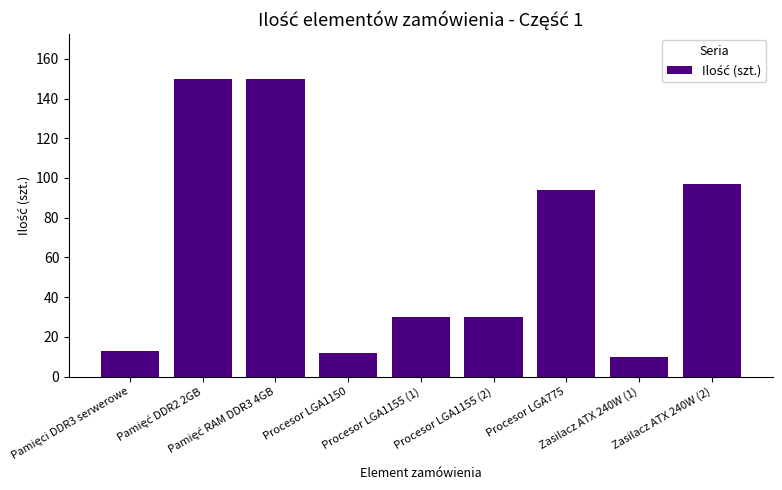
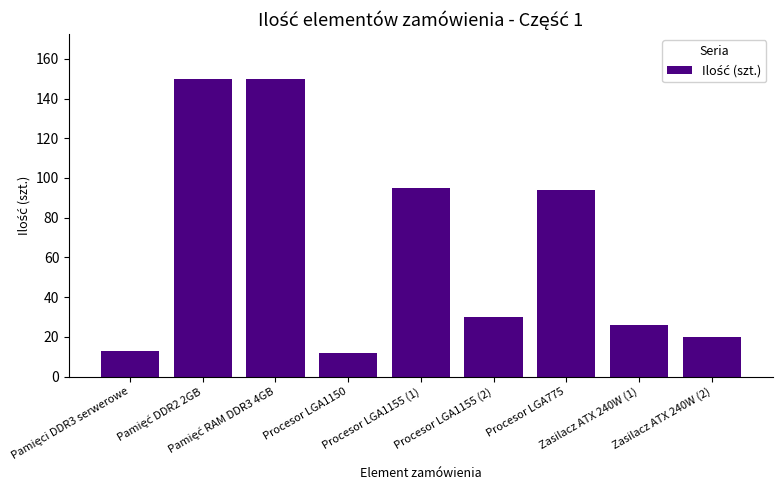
  {
    "Pamięci DDR3 serwerowe": 13,
    "Pamięć DDR2 2GB": 150,
    "Pamięć RAM DDR3 4GB": 150,
    "Procesor LGA1150": 12,
-   "Procesor LGA1155 (1)": 30,
+   "Procesor LGA1155 (1)": 95,
    "Procesor LGA1155 (2)": 30,
    "Procesor LGA775": 94,
-   "Zasilacz ATX 240W (1)": 10,
-   "Zasilacz ATX 240W (2)": 97
+   "Zasilacz ATX 240W (1)": 26,
+   "Zasilacz ATX 240W (2)": 20
  }
